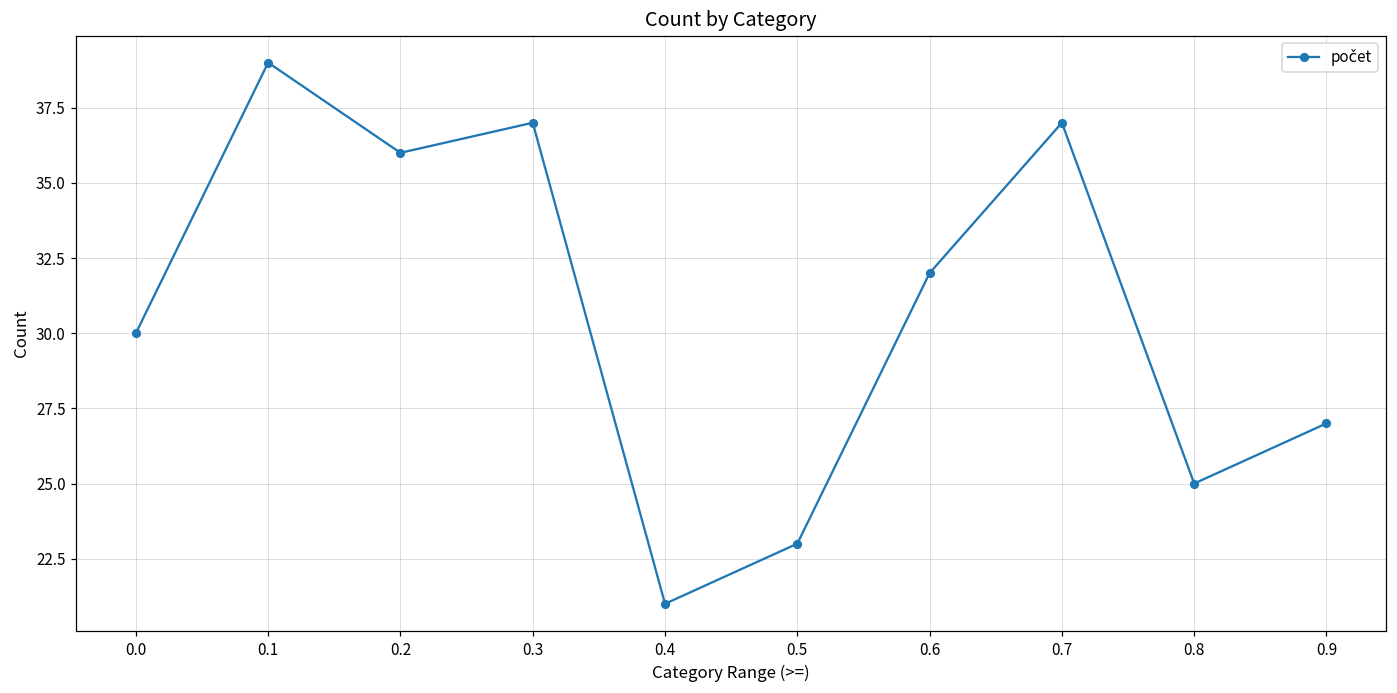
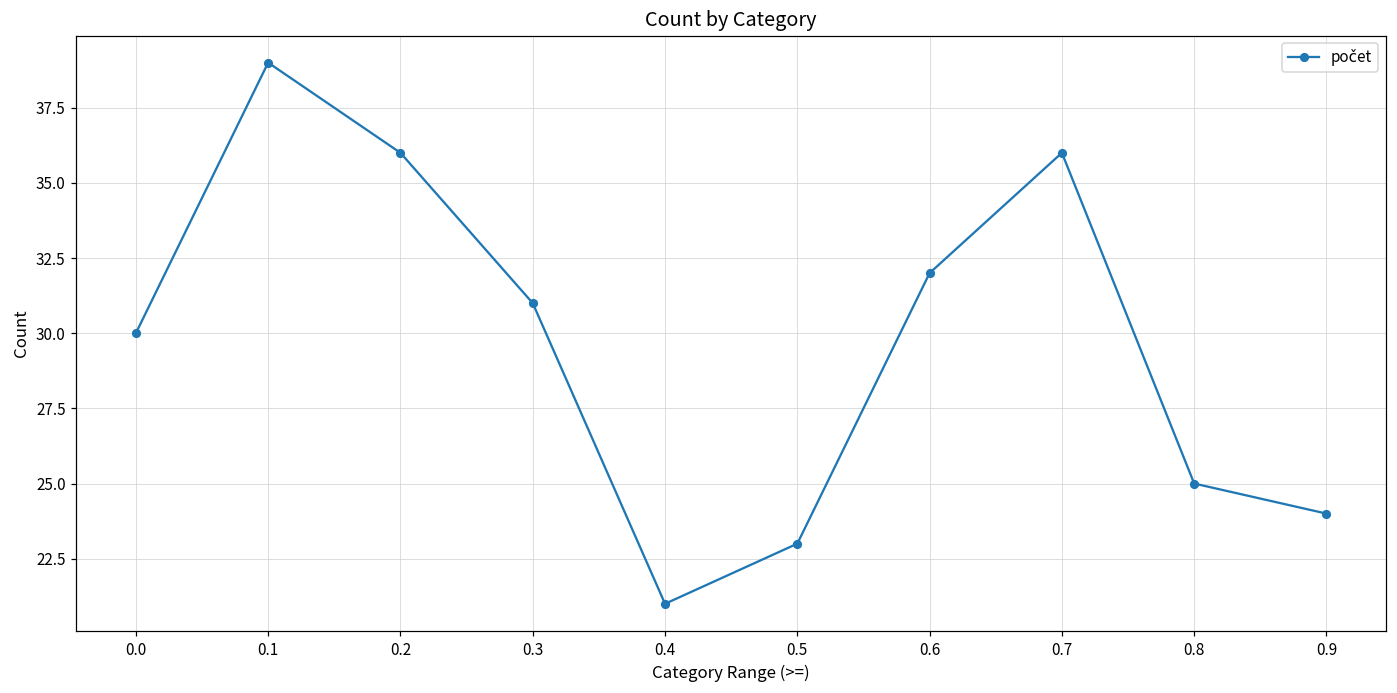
  {
    "0.0": 30,
    "0.1": 39,
    "0.2": 36,
-   "0.3": 37,
+   "0.3": 31,
    "0.4": 21,
    "0.5": 23,
    "0.6": 32,
-   "0.7": 37,
+   "0.7": 36,
    "0.8": 25,
-   "0.9": 27
+   "0.9": 24
  }
